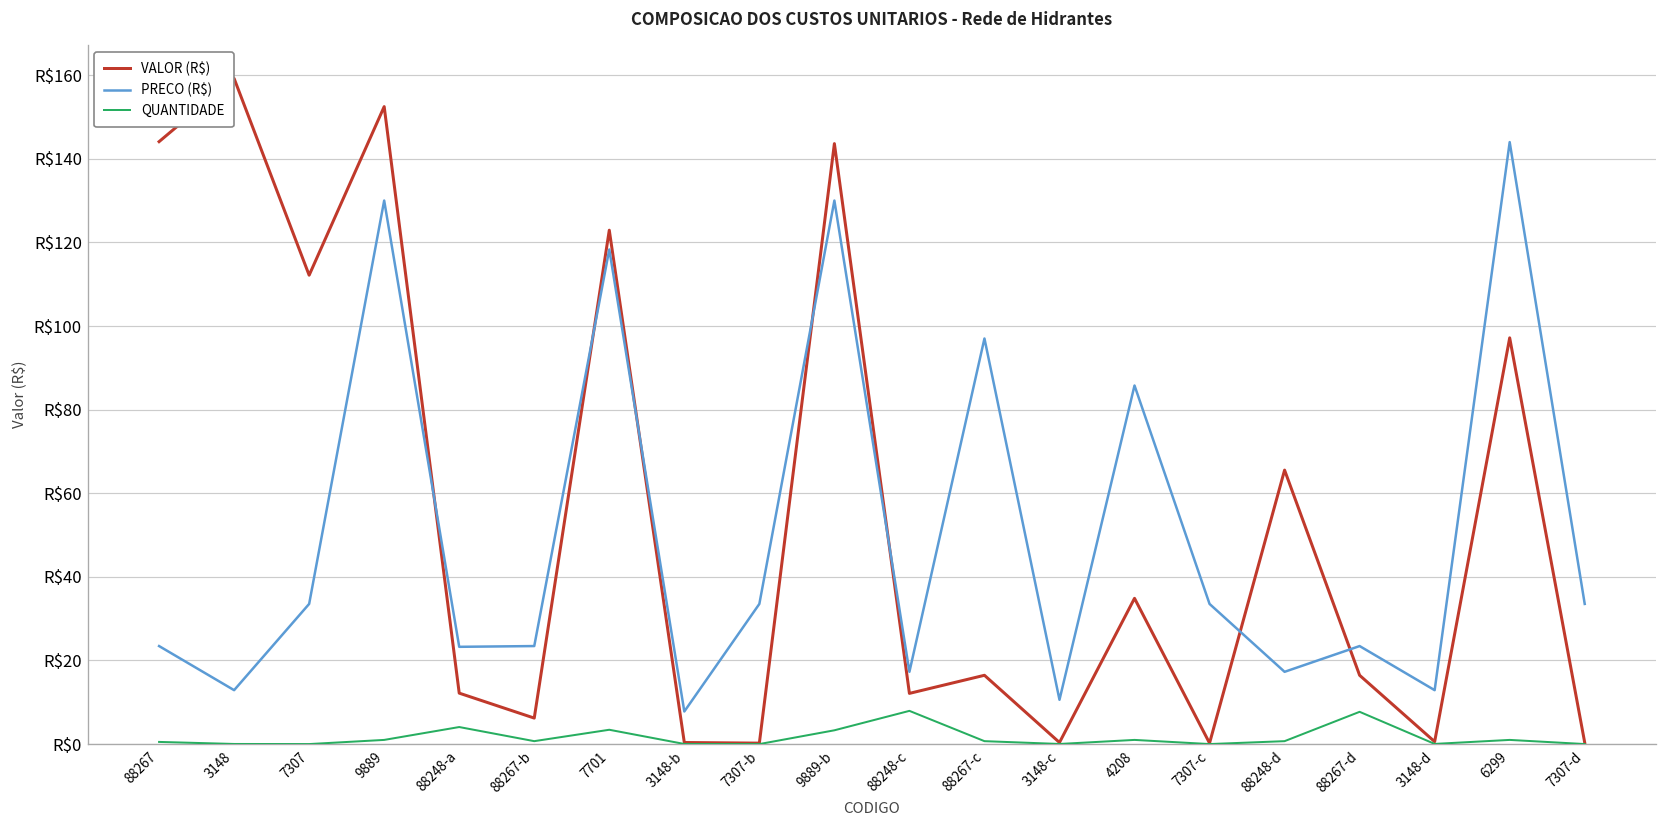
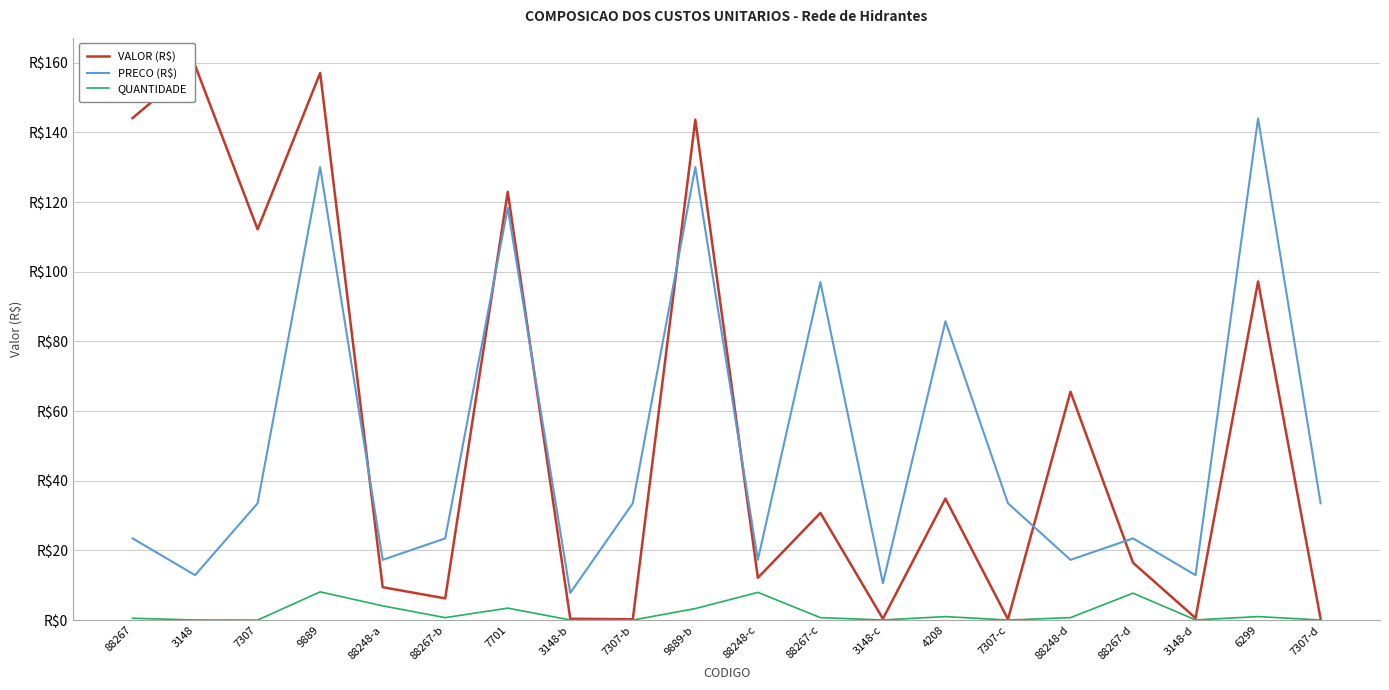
  {
    "VALOR (R$)": {
      "88267": "R$144",
      "3148": "R$159",
      "7307": "R$112",
-     "9889": "R$152",
-     "88248-a": "R$12",
+     "9889": "R$157",
+     "88248-a": "R$9",
      "88267-b": "R$6",
      "7701": "R$123",
      "9889-b": "R$144",
      "88248-c": "R$12",
-     "88267-c": "R$16",
+     "88267-c": "R$31",
      "4208": "R$35",
      "88248-d": "R$66",
      "88267-d": "R$16",
      "6299": "R$97"
    },
    "PRECO (R$)": {
      "88267": "R$23",
      "3148": "R$13",
      "7307": "R$34",
      "9889": "R$130",
-     "88248-a": "R$23",
+     "88248-a": "R$17",
      "88267-b": "R$23",
      "7701": "R$118",
      "3148-b": "R$8",
      "7307-b": "R$34",
      "9889-b": "R$130",
      "88248-c": "R$17",
      "88267-c": "R$97",
      "3148-c": "R$11",
      "4208": "R$86",
      "7307-c": "R$34",
      "88248-d": "R$17",
      "88267-d": "R$23",
      "3148-d": "R$13",
      "6299": "R$144",
      "7307-d": "R$34"
    },
    "QUANTIDADE": {
      "88267": "R$1",
      "3148": "R$0",
      "7307": "R$0",
-     "9889": "R$1",
+     "9889": "R$8",
      "88248-a": "R$4",
      "88267-b": "R$1",
      "7701": "R$3",
      "9889-b": "R$3",
      "88248-c": "R$8",
      "88267-c": "R$1",
      "4208": "R$1",
      "88248-d": "R$1",
      "88267-d": "R$8",
      "6299": "R$1"
    }
  }
